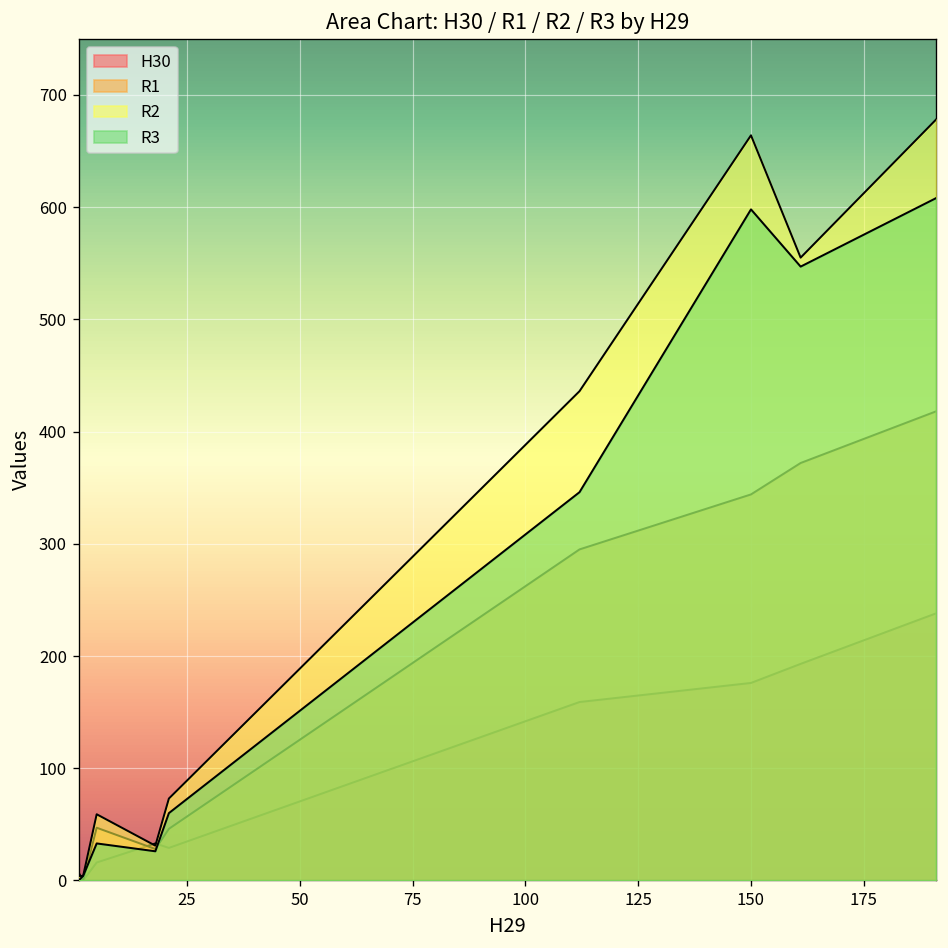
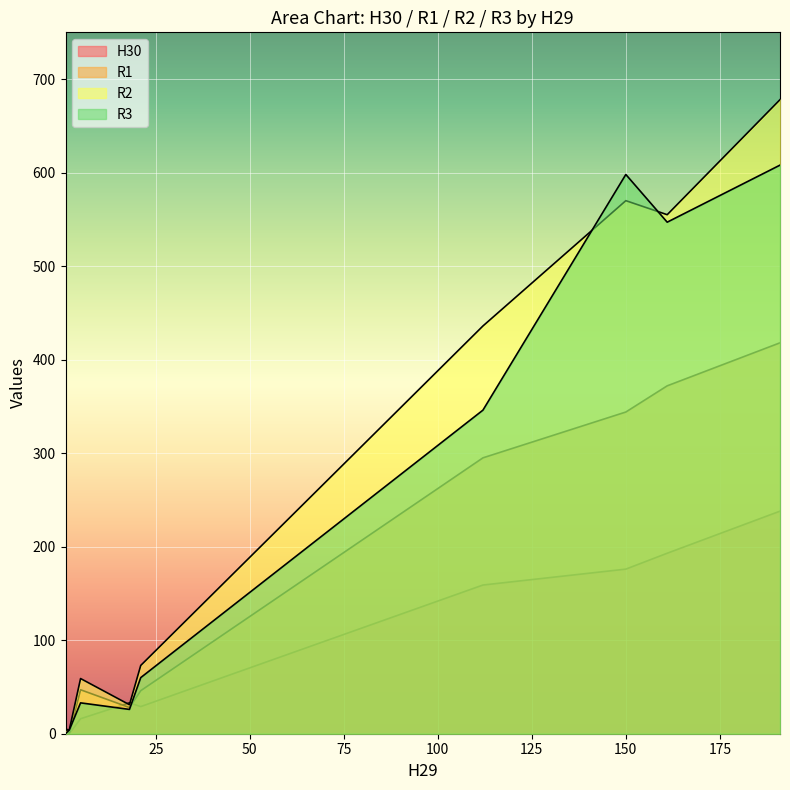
  {
    "H30": {
      "150": 180
    },
    "R1": {
      "150": 340
    },
    "R2": {
-     "150": 660
+     "150": 570
    },
    "R3": {
      "150": 600
    }
  }
